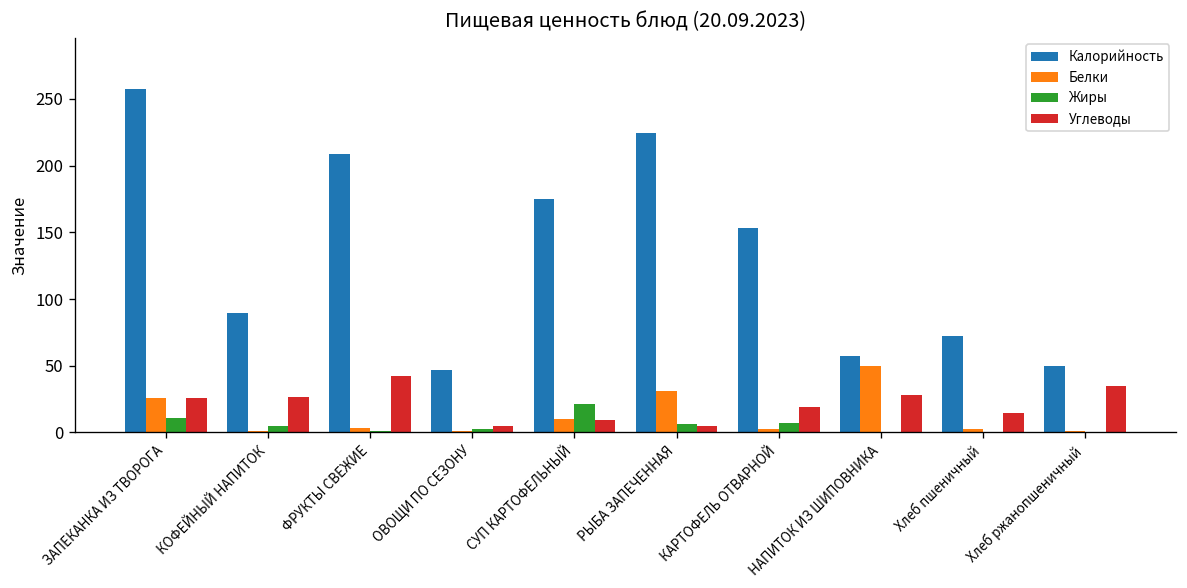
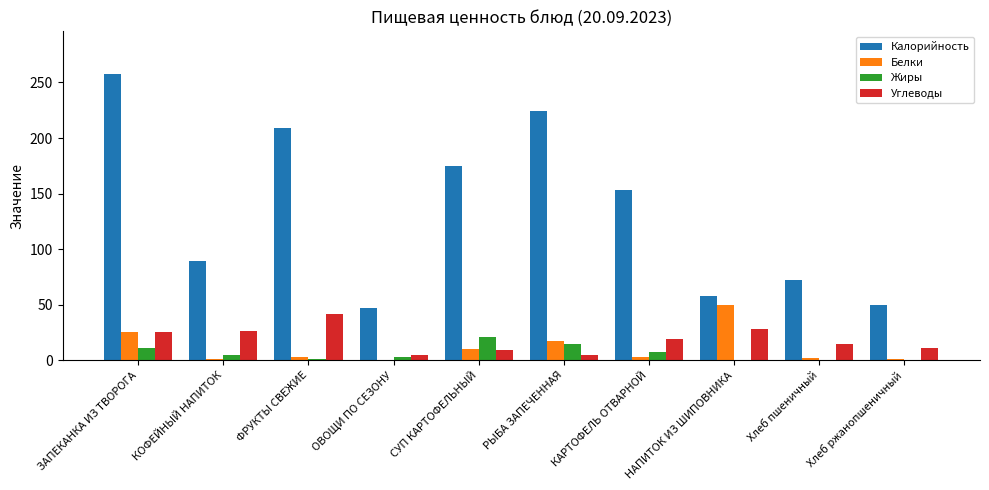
  {
    "Калорийность": {
      "ЗАПЕКАНКА ИЗ ТВОРОГА": 257,
      "КОФЕЙНЫЙ НАПИТОК": 89,
      "ФРУКТЫ СВЕЖИЕ": 209,
      "ОВОЩИ ПО СЕЗОНУ": 47,
      "СУП КАРТОФЕЛЬНЫЙ": 175,
      "РЫБА ЗАПЕЧЕННАЯ": 224,
      "КАРТОФЕЛЬ ОТВАРНОЙ": 153,
      "НАПИТОК ИЗ ШИПОВНИКА": 58,
      "Хлеб пшеничный": 73,
      "Хлеб ржанопшеничный": 50
    },
    "Белки": {
      "ЗАПЕКАНКА ИЗ ТВОРОГА": 26,
      "ФРУКТЫ СВЕЖИЕ": 3,
      "СУП КАРТОФЕЛЬНЫЙ": 10,
-     "РЫБА ЗАПЕЧЕННАЯ": 31,
+     "РЫБА ЗАПЕЧЕННАЯ": 18,
      "КАРТОФЕЛЬ ОТВАРНОЙ": 3,
      "НАПИТОК ИЗ ШИПОВНИКА": 50,
      "Хлеб пшеничный": 2
    },
    "Жиры": {
      "ЗАПЕКАНКА ИЗ ТВОРОГА": 11,
      "КОФЕЙНЫЙ НАПИТОК": 5,
      "ОВОЩИ ПО СЕЗОНУ": 3,
      "СУП КАРТОФЕЛЬНЫЙ": 21,
-     "РЫБА ЗАПЕЧЕННАЯ": 6,
+     "РЫБА ЗАПЕЧЕННАЯ": 15,
      "КАРТОФЕЛЬ ОТВАРНОЙ": 7,
      "НАПИТОК ИЗ ШИПОВНИКА": 0
    },
    "Углеводы": {
      "ЗАПЕКАНКА ИЗ ТВОРОГА": 26,
      "КОФЕЙНЫЙ НАПИТОК": 26,
      "ФРУКТЫ СВЕЖИЕ": 42,
      "ОВОЩИ ПО СЕЗОНУ": 5,
      "СУП КАРТОФЕЛЬНЫЙ": 9,
      "РЫБА ЗАПЕЧЕННАЯ": 5,
      "КАРТОФЕЛЬ ОТВАРНОЙ": 19,
      "НАПИТОК ИЗ ШИПОВНИКА": 28,
      "Хлеб пшеничный": 15,
-     "Хлеб ржанопшеничный": 35
+     "Хлеб ржанопшеничный": 11
    }
  }
